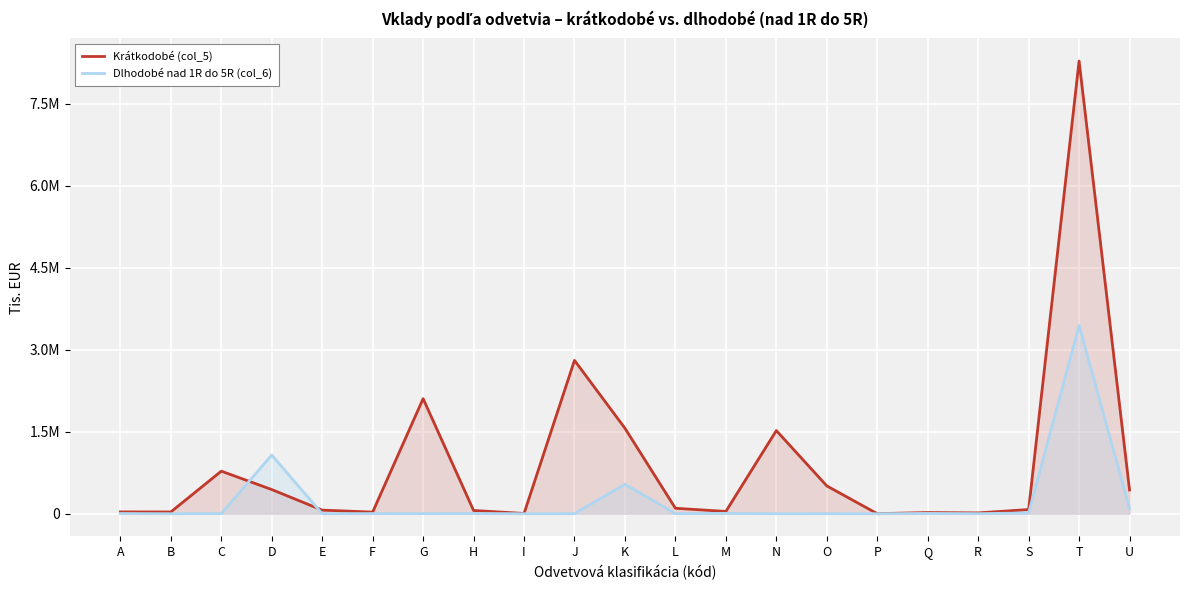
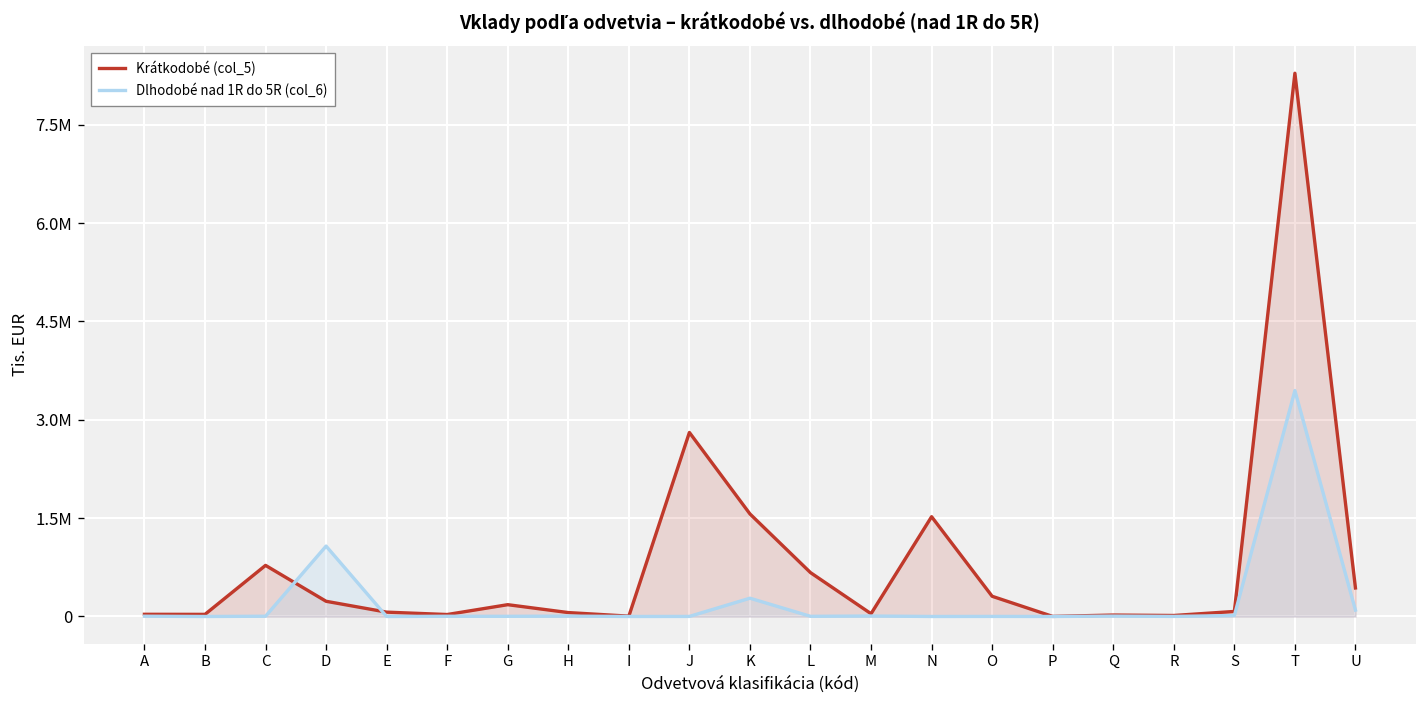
  {
    "Krátkodobé (col_5)": {
      "C": 800000,
-     "D": 400000,
+     "D": 200000,
      "E": 100000,
-     "G": 2100000,
+     "G": 200000,
      "H": 100000,
      "J": 2800000,
      "K": 1600000,
-     "L": 100000,
+     "L": 700000,
      "N": 1500000,
-     "O": 500000,
+     "O": 300000,
      "S": 100000,
      "T": 8300000,
      "U": 400000
    },
    "Dlhodobé nad 1R do 5R (col_6)": {
      "C": 0,
      "D": 1100000,
      "E": 0,
      "G": 0,
      "H": 0,
      "J": 0,
-     "K": 500000,
+     "K": 300000,
      "L": 0,
      "N": 0,
      "O": 0,
      "S": 0,
      "T": 3400000,
      "U": 100000
    }
  }
